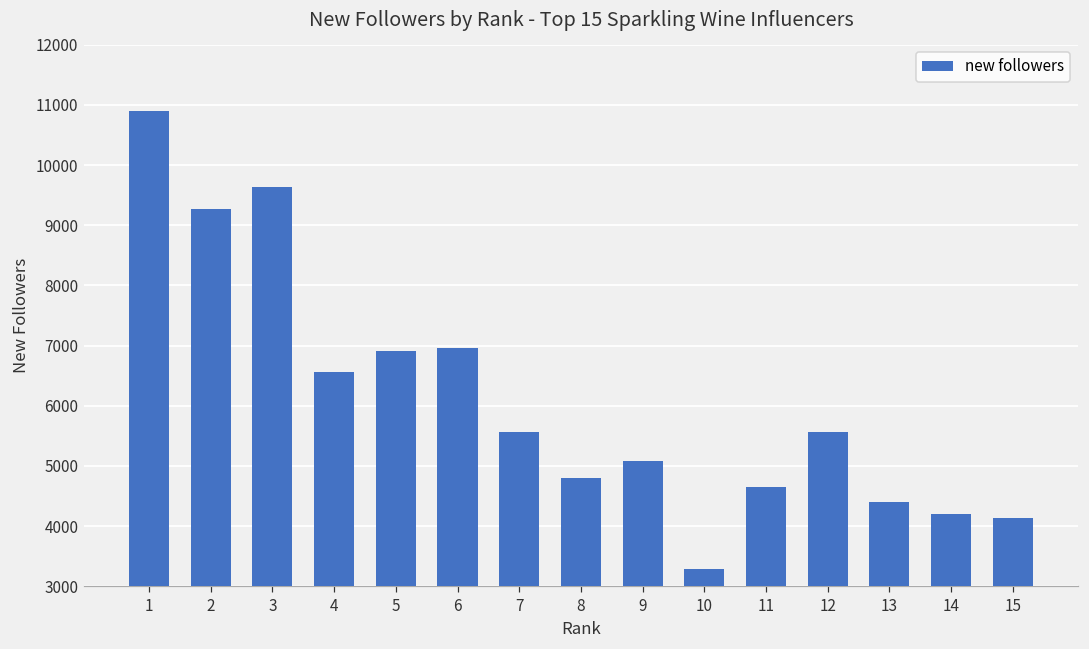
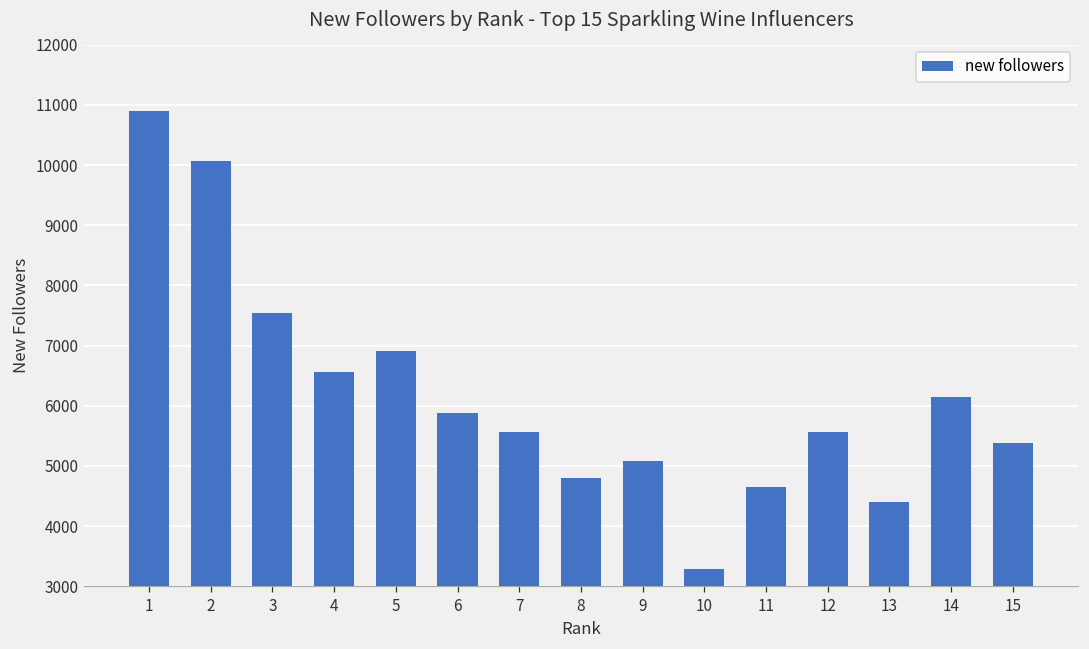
  {
    "1": 10900,
-   "2": 9300,
-   "3": 9600,
+   "2": 10100,
+   "3": 7500,
    "4": 6600,
    "5": 6900,
-   "6": 7000,
+   "6": 5900,
    "7": 5600,
    "8": 4800,
    "9": 5100,
    "10": 3300,
    "11": 4600,
    "12": 5600,
    "13": 4400,
-   "14": 4200,
-   "15": 4100
+   "14": 6100,
+   "15": 5400
  }
